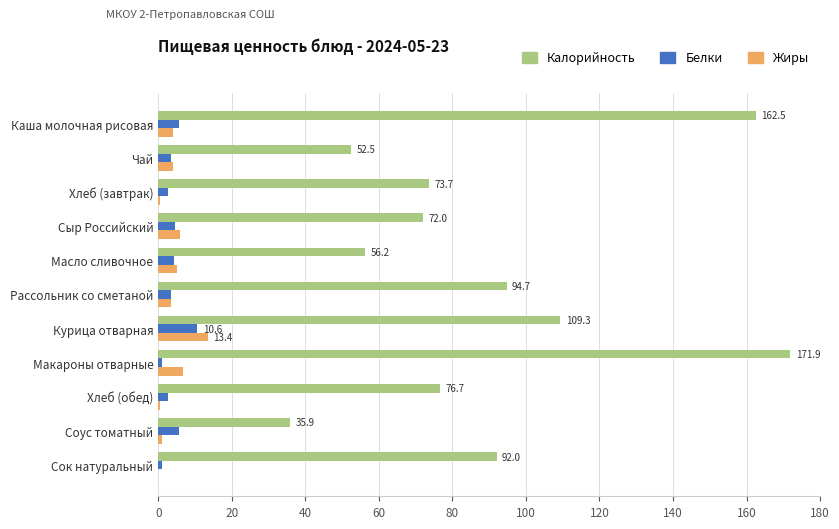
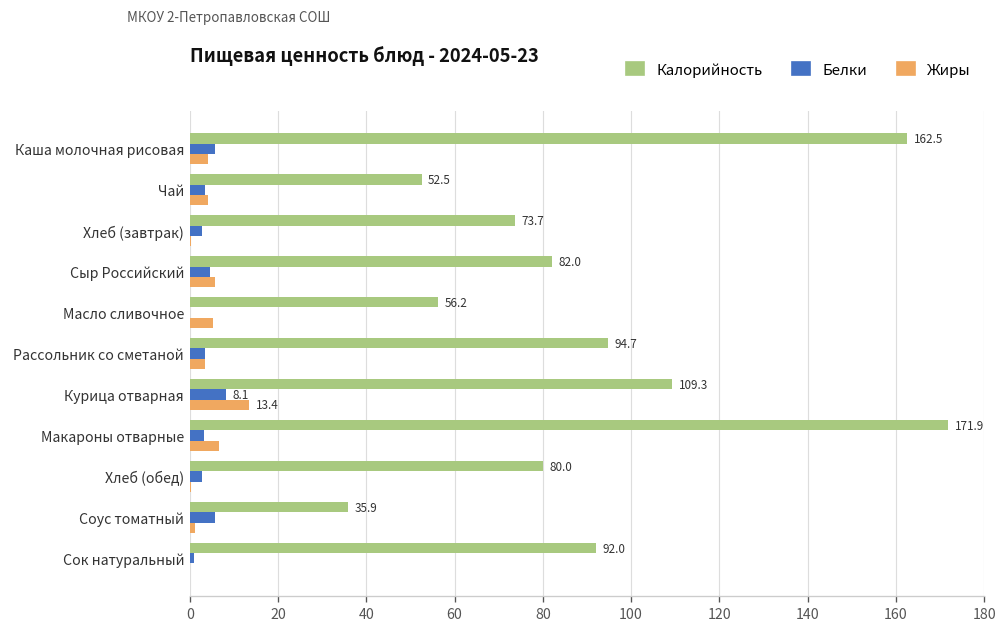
  {
    "Калорийность": {
      "Каша молочная рисовая": 162.5,
      "Чай": 52.5,
      "Хлеб (завтрак)": 73.7,
-     "Сыр Российский": 72.0,
+     "Сыр Российский": 82.0,
      "Масло сливочное": 56.2,
      "Рассольник со сметаной": 94.7,
      "Курица отварная": 109.3,
      "Макароны отварные": 171.9,
-     "Хлеб (обед)": 76.7,
+     "Хлеб (обед)": 80.0,
      "Соус томатный": 35.9,
      "Сок натуральный": 92.0
    },
    "Белки": {
-     "Масло сливочное": 4,
-     "Курица отварная": 10.6,
-     "Макароны отварные": 1
+     "Масло сливочное": 0,
+     "Курица отварная": 8.1,
+     "Макароны отварные": 3
    },
    "Жиры": {
      "Курица отварная": 13.4
    }
  }
